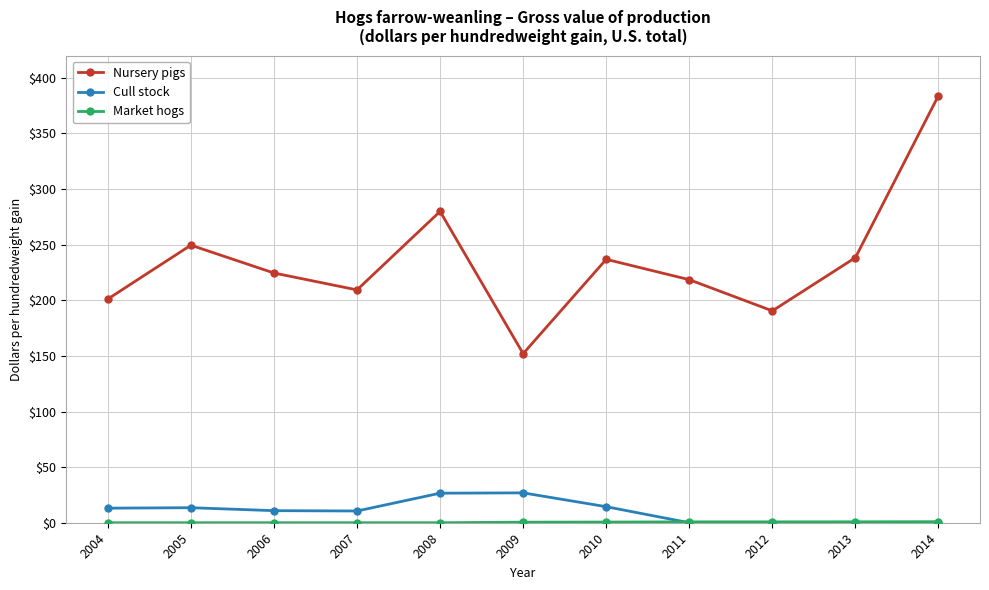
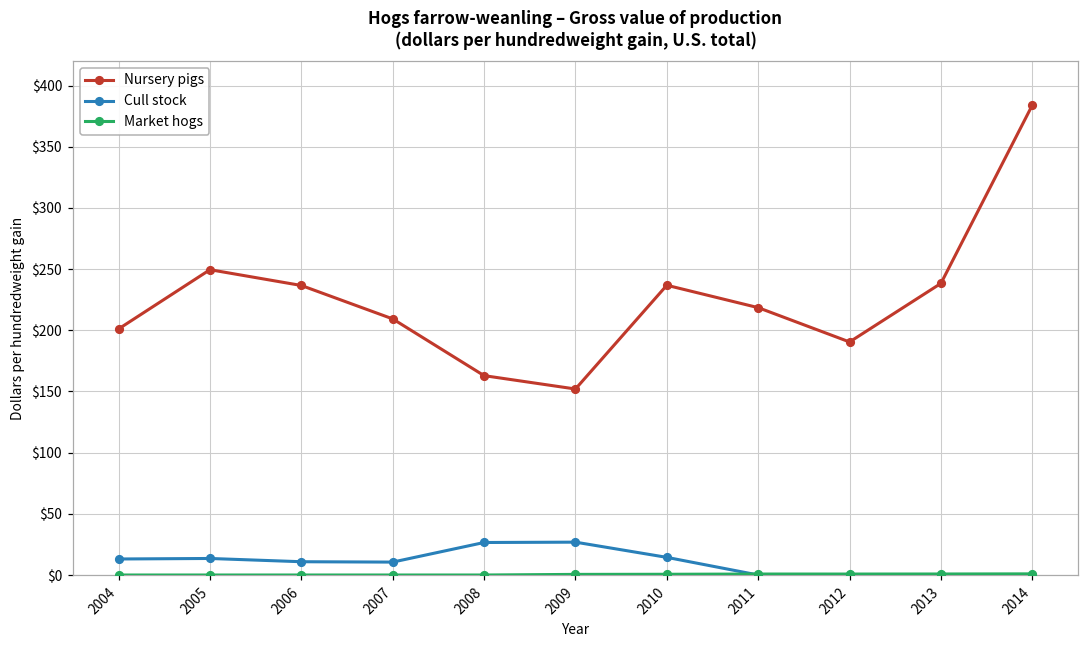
  {
    "Nursery pigs": {
      "2004": "$201",
      "2005": "$250",
-     "2006": "$225",
+     "2006": "$237",
      "2007": "$209",
-     "2008": "$280",
+     "2008": "$163",
      "2009": "$152",
      "2010": "$237",
      "2011": "$219",
      "2012": "$190",
      "2013": "$238",
      "2014": "$384"
    },
    "Cull stock": {
      "2004": "$13",
      "2005": "$14",
      "2006": "$11",
      "2007": "$11",
      "2008": "$27",
      "2009": "$27",
      "2010": "$14"
    },
    "Market hogs": {
      "2004": "$0",
      "2005": "$0",
      "2006": "$0",
      "2007": "$0",
      "2008": "$0",
      "2009": "$1",
      "2010": "$1"
    }
  }
